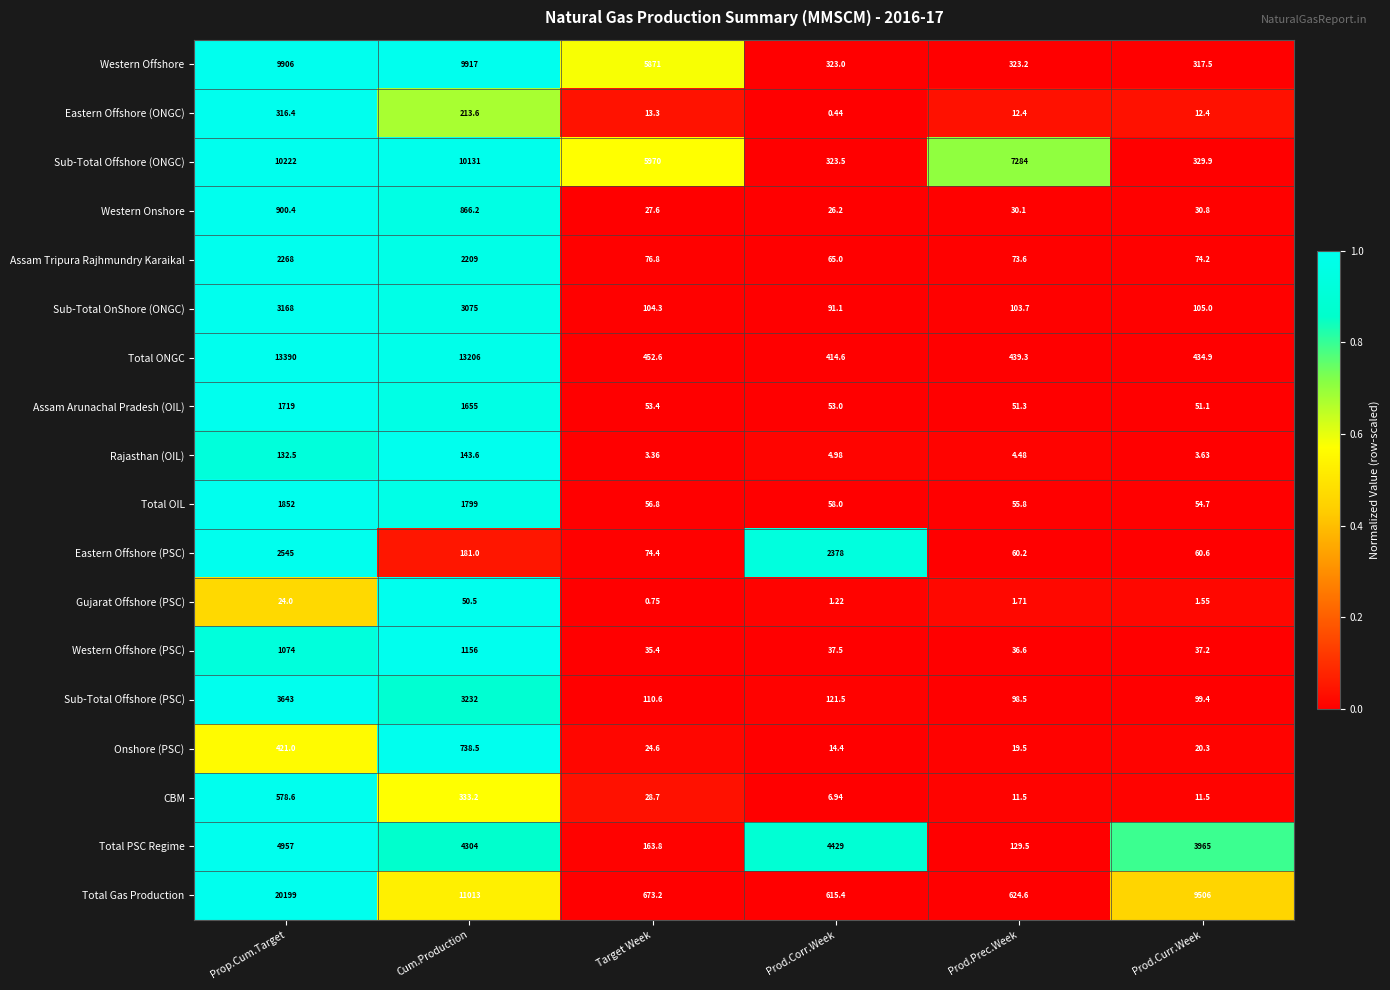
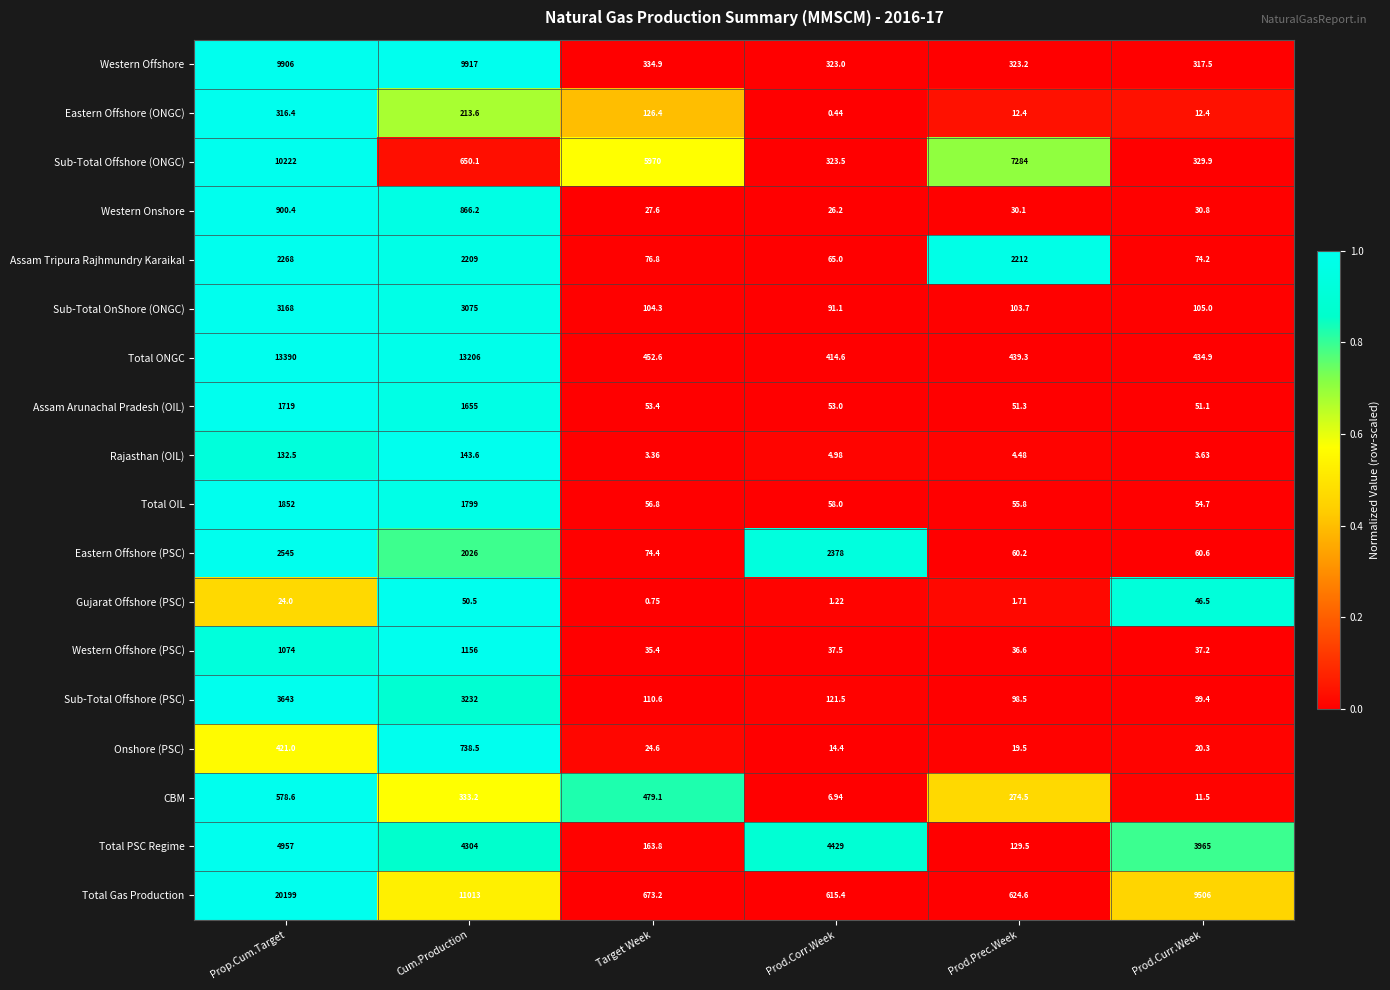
  {
    "Western Offshore": {
      "Prop.Cum.Target": 9906,
      "Cum.Production": 9917,
-     "Target Week": 5871,
+     "Target Week": 334.9,
      "Prod.Corr.Week": 323.0,
      "Prod.Prec.Week": 323.2,
      "Prod.Curr.Week": 317.5
    },
    "Eastern Offshore (ONGC)": {
      "Prop.Cum.Target": 316.4,
      "Cum.Production": 213.6,
-     "Target Week": 13.3,
+     "Target Week": 126.4,
      "Prod.Corr.Week": 0.44,
      "Prod.Prec.Week": 12.4,
      "Prod.Curr.Week": 12.4
    },
    "Sub-Total Offshore (ONGC)": {
      "Prop.Cum.Target": 10222,
-     "Cum.Production": 10131,
+     "Cum.Production": 650.1,
      "Target Week": 5970,
      "Prod.Corr.Week": 323.5,
      "Prod.Prec.Week": 7284,
      "Prod.Curr.Week": 329.9
    },
    "Western Onshore": {
      "Prop.Cum.Target": 900.4,
      "Cum.Production": 866.2,
      "Target Week": 27.6,
      "Prod.Corr.Week": 26.2,
      "Prod.Prec.Week": 30.1,
      "Prod.Curr.Week": 30.8
    },
    "Assam Tripura Rajhmundry Karaikal": {
      "Prop.Cum.Target": 2268,
      "Cum.Production": 2209,
      "Target Week": 76.8,
      "Prod.Corr.Week": 65.0,
-     "Prod.Prec.Week": 73.6,
+     "Prod.Prec.Week": 2212,
      "Prod.Curr.Week": 74.2
    },
    "Sub-Total OnShore (ONGC)": {
      "Prop.Cum.Target": 3168,
      "Cum.Production": 3075,
      "Target Week": 104.3,
      "Prod.Corr.Week": 91.1,
      "Prod.Prec.Week": 103.7,
      "Prod.Curr.Week": 105.0
    },
    "Total ONGC": {
      "Prop.Cum.Target": 13390,
      "Cum.Production": 13206,
      "Target Week": 452.6,
      "Prod.Corr.Week": 414.6,
      "Prod.Prec.Week": 439.3,
      "Prod.Curr.Week": 434.9
    },
    "Assam Arunachal Pradesh (OIL)": {
      "Prop.Cum.Target": 1719,
      "Cum.Production": 1655,
      "Target Week": 53.4,
      "Prod.Corr.Week": 53.0,
      "Prod.Prec.Week": 51.3,
      "Prod.Curr.Week": 51.1
    },
    "Rajasthan (OIL)": {
      "Prop.Cum.Target": 132.5,
      "Cum.Production": 143.6,
      "Target Week": 3.36,
      "Prod.Corr.Week": 4.98,
      "Prod.Prec.Week": 4.48,
      "Prod.Curr.Week": 3.63
    },
    "Total OIL": {
      "Prop.Cum.Target": 1852,
      "Cum.Production": 1799,
      "Target Week": 56.8,
      "Prod.Corr.Week": 58.0,
      "Prod.Prec.Week": 55.8,
      "Prod.Curr.Week": 54.7
    },
    "Eastern Offshore (PSC)": {
      "Prop.Cum.Target": 2545,
-     "Cum.Production": 181.0,
+     "Cum.Production": 2026,
      "Target Week": 74.4,
      "Prod.Corr.Week": 2378,
      "Prod.Prec.Week": 60.2,
      "Prod.Curr.Week": 60.6
    },
    "Gujarat Offshore (PSC)": {
      "Prop.Cum.Target": 24.0,
      "Cum.Production": 50.5,
      "Target Week": 0.75,
      "Prod.Corr.Week": 1.22,
      "Prod.Prec.Week": 1.71,
-     "Prod.Curr.Week": 1.55
+     "Prod.Curr.Week": 46.5
    },
    "Western Offshore (PSC)": {
      "Prop.Cum.Target": 1074,
      "Cum.Production": 1156,
      "Target Week": 35.4,
      "Prod.Corr.Week": 37.5,
      "Prod.Prec.Week": 36.6,
      "Prod.Curr.Week": 37.2
    },
    "Sub-Total Offshore (PSC)": {
      "Prop.Cum.Target": 3643,
      "Cum.Production": 3232,
      "Target Week": 110.6,
      "Prod.Corr.Week": 121.5,
      "Prod.Prec.Week": 98.5,
      "Prod.Curr.Week": 99.4
    },
    "Onshore (PSC)": {
      "Prop.Cum.Target": 421.0,
      "Cum.Production": 738.5,
      "Target Week": 24.6,
      "Prod.Corr.Week": 14.4,
      "Prod.Prec.Week": 19.5,
      "Prod.Curr.Week": 20.3
    },
    "CBM": {
      "Prop.Cum.Target": 578.6,
      "Cum.Production": 333.2,
-     "Target Week": 28.7,
+     "Target Week": 479.1,
      "Prod.Corr.Week": 6.94,
-     "Prod.Prec.Week": 11.5,
+     "Prod.Prec.Week": 274.5,
      "Prod.Curr.Week": 11.5
    },
    "Total PSC Regime": {
      "Prop.Cum.Target": 4957,
      "Cum.Production": 4304,
      "Target Week": 163.8,
      "Prod.Corr.Week": 4429,
      "Prod.Prec.Week": 129.5,
      "Prod.Curr.Week": 3965
    },
    "Total Gas Production": {
      "Prop.Cum.Target": 20199,
      "Cum.Production": 11013,
      "Target Week": 673.2,
      "Prod.Corr.Week": 615.4,
      "Prod.Prec.Week": 624.6,
      "Prod.Curr.Week": 9506
    }
  }
